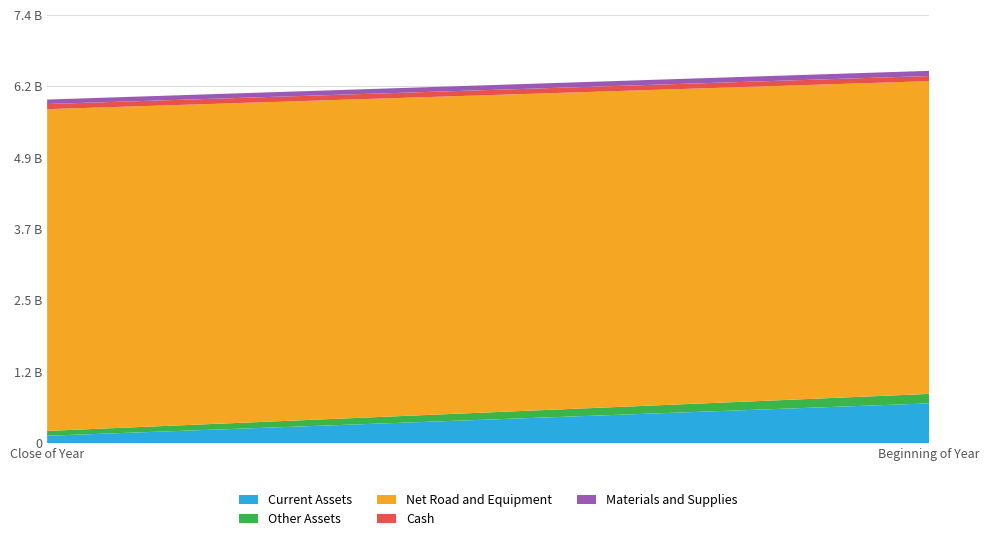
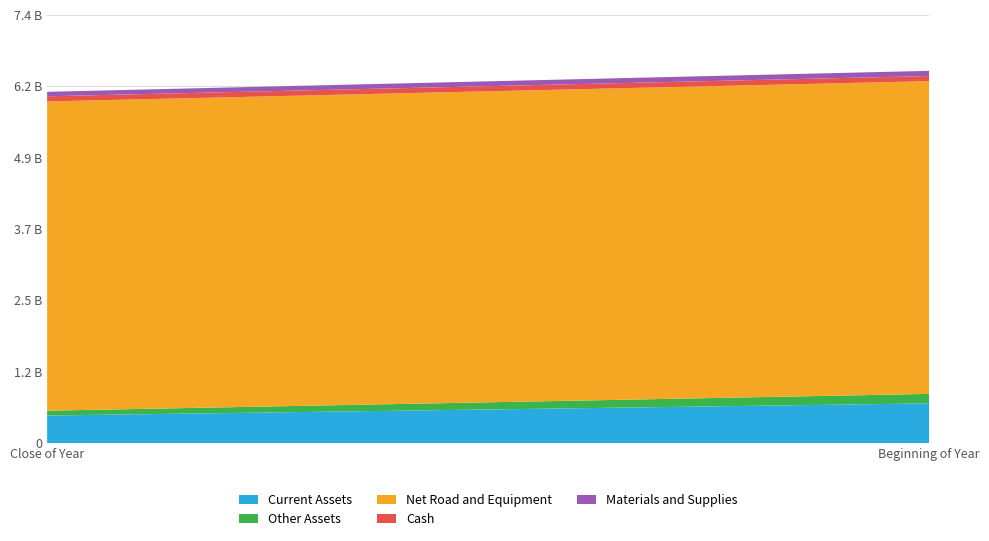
  {
    "Current Assets": {
-     "Close of Year": 100000000
+     "Close of Year": 500000000
    },
    "Net Road and Equipment": {
-     "Close of Year": 5600000000
+     "Close of Year": 5300000000
    },
    "Materials and Supplies": {
      "Close of Year": 100000000,
      "Beginning of Year": 100000000
    }
  }
